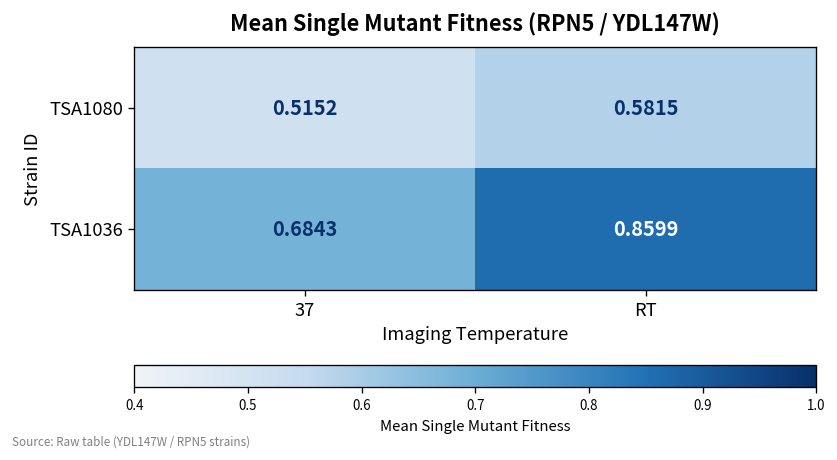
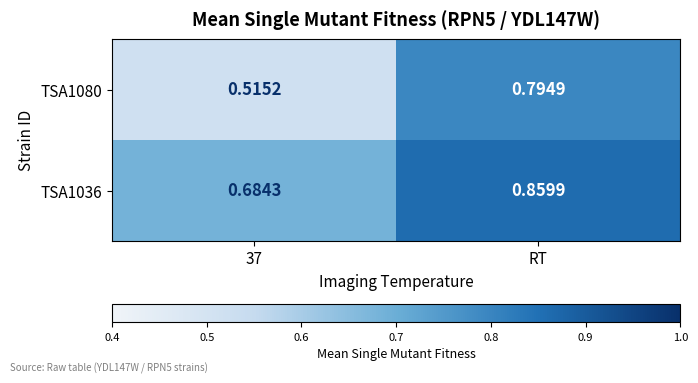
  {
    "TSA1080": {
      "37": 0.5152,
-     "RT": 0.5815
+     "RT": 0.7949
    },
    "TSA1036": {
      "37": 0.6843,
      "RT": 0.8599
    }
  }
